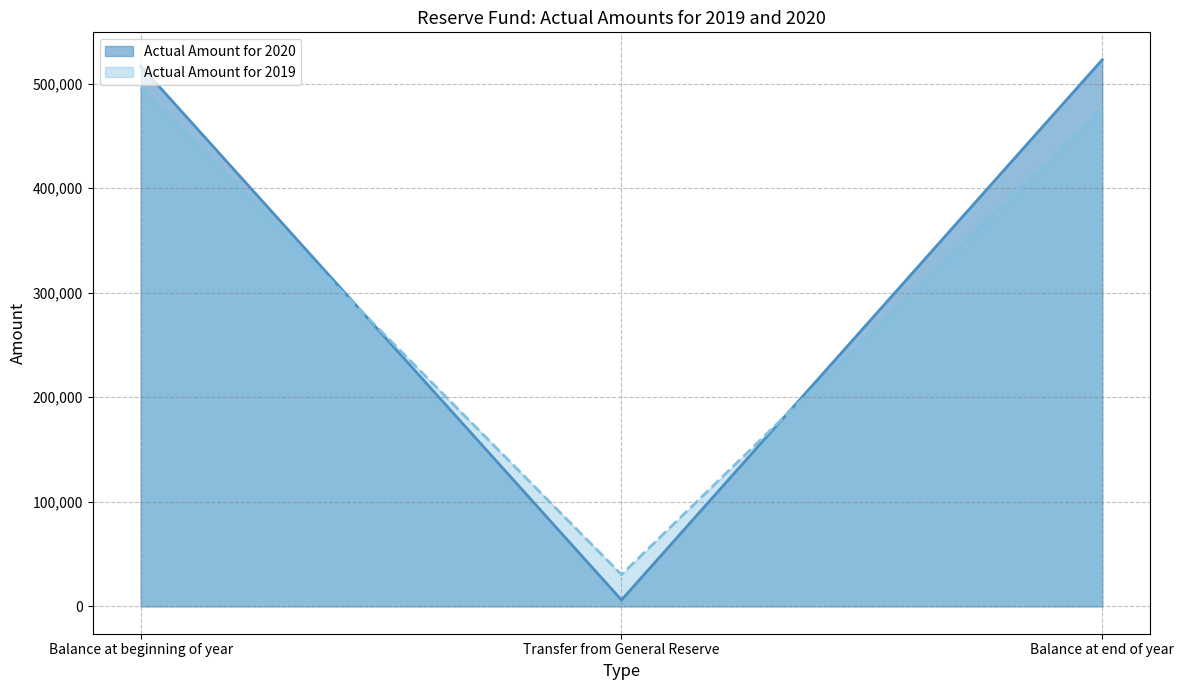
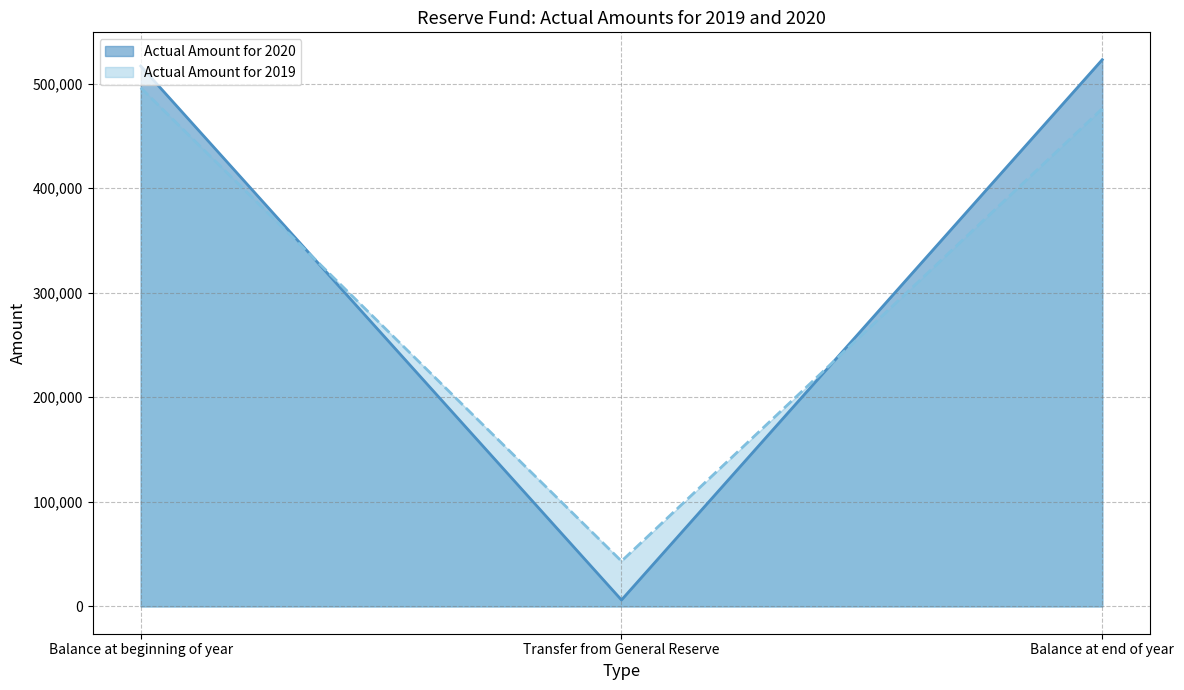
  {
    "Actual Amount for 2020": {
      "Transfer from General Reserve": "6,000",
      "Balance at end of year": "523,000"
    },
    "Actual Amount for 2019": {
      "Balance at beginning of year": "496,000",
-     "Transfer from General Reserve": "30,000",
+     "Transfer from General Reserve": "43,000",
      "Balance at end of year": "476,000"
    }
  }
